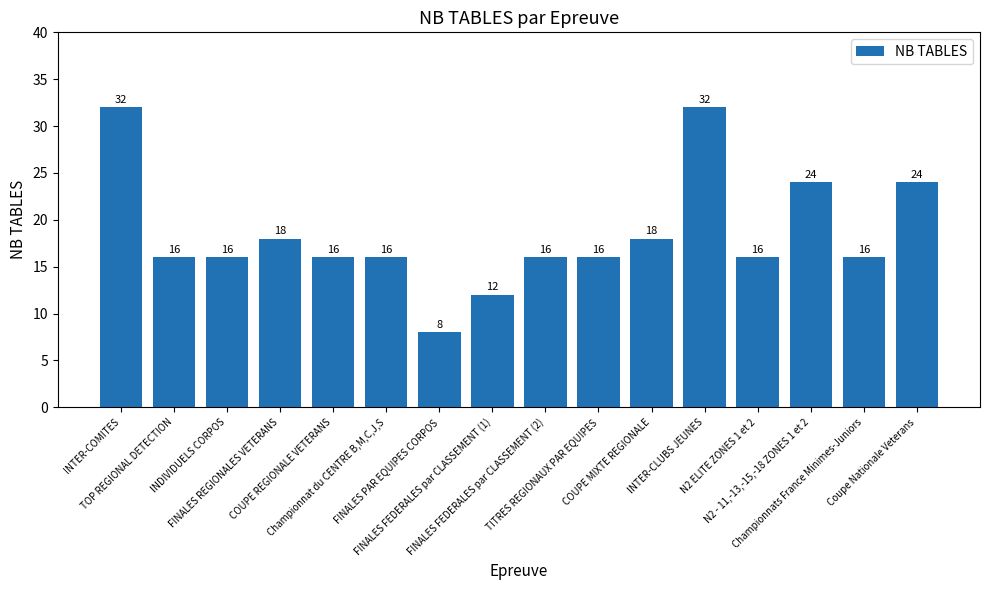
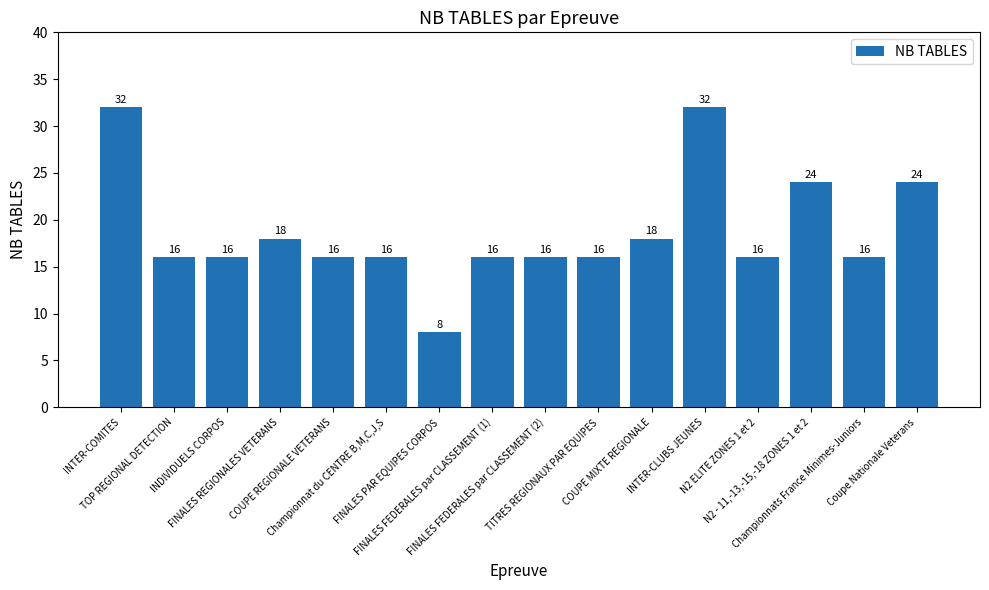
  {
    "INTER-COMITES": 32,
    "TOP REGIONAL DETECTION": 16,
    "INDIVIDUELS CORPOS": 16,
    "FINALES REGIONALES VETERANS": 18,
    "COUPE REGIONALE VETERANS": 16,
    "Championnat du CENTRE B,M,C,J,S": 16,
    "FINALES PAR EQUIPES CORPOS": 8,
-   "FINALES FEDERALES par CLASSEMENT (1)": 12,
+   "FINALES FEDERALES par CLASSEMENT (1)": 16,
    "FINALES FEDERALES par CLASSEMENT (2)": 16,
    "TITRES REGIONAUX PAR EQUIPES": 16,
    "COUPE MIXTE REGIONALE": 18,
    "INTER-CLUBS JEUNES": 32,
    "N2 ELITE ZONES 1 et 2": 16,
    "N2 - 11,-13,-15,-18 ZONES 1 et 2": 24,
    "Championnats France Minimes-Juniors": 16,
    "Coupe Nationale Veterans": 24
  }
